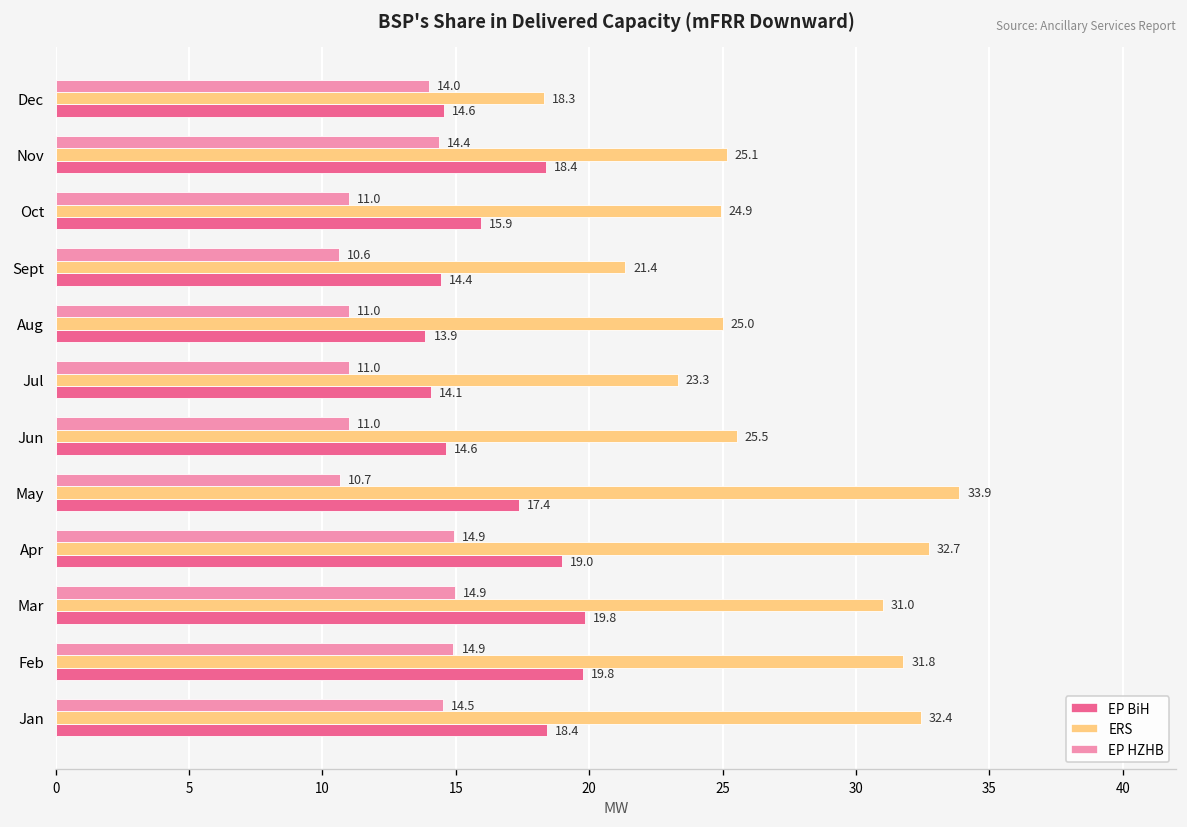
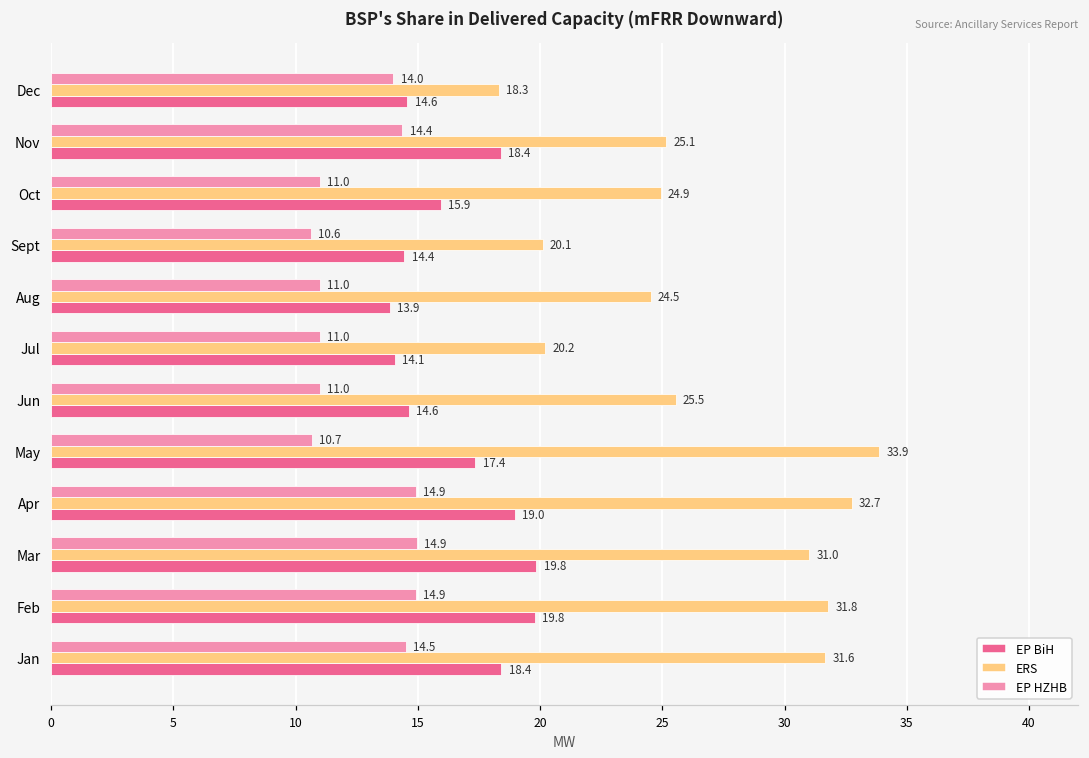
  {
    "ERS": {
      "Dec": 18.3,
      "Nov": 25.1,
      "Oct": 24.9,
-     "Sept": 21.4,
-     "Aug": 25.0,
-     "Jul": 23.3,
+     "Sept": 20.1,
+     "Aug": 24.5,
+     "Jul": 20.2,
      "Jun": 25.5,
      "May": 33.9,
      "Apr": 32.7,
      "Mar": 31.0,
      "Feb": 31.8,
-     "Jan": 32.4
+     "Jan": 31.6
    }
  }
